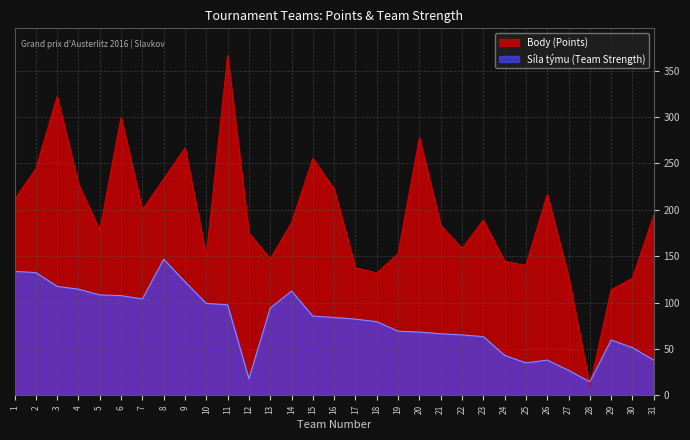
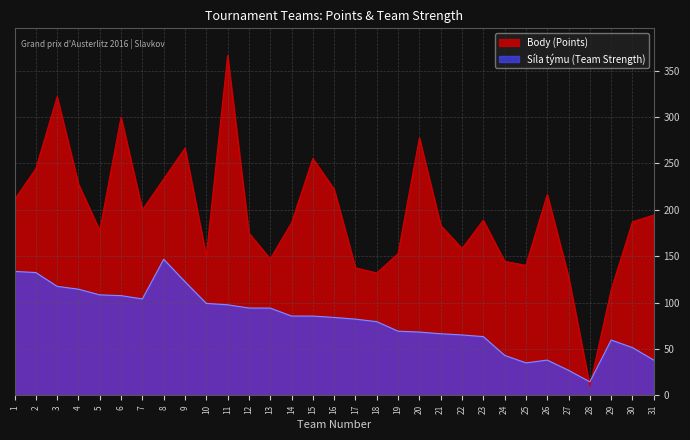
  {
    "Body (Points)": {
      "1": 210,
      "2": 240,
      "3": 320,
      "4": 230,
      "5": 180,
      "6": 300,
      "7": 200,
      "8": 230,
      "9": 270,
      "10": 150,
      "11": 370,
      "12": 170,
      "13": 150,
      "14": 190,
      "15": 260,
      "16": 220,
      "17": 140,
      "18": 130,
      "19": 150,
      "20": 280,
      "21": 180,
      "22": 160,
      "23": 190,
      "24": 140,
      "25": 140,
      "26": 220,
      "27": 130,
      "28": 10,
      "29": 110,
-     "30": 130,
+     "30": 190,
      "31": 190
    },
    "Síla týmu (Team Strength)": {
      "1": 130,
      "2": 130,
      "3": 120,
      "4": 110,
      "5": 110,
      "6": 110,
      "7": 100,
      "8": 150,
      "9": 120,
      "10": 100,
      "11": 100,
-     "12": 20,
+     "12": 90,
      "13": 90,
-     "14": 110,
+     "14": 90,
      "15": 90,
      "16": 80,
      "17": 80,
      "18": 80,
      "19": 70,
      "20": 70,
      "21": 70,
      "22": 70,
      "23": 60,
      "24": 40,
      "25": 40,
      "26": 40,
      "27": 30,
      "28": 10,
      "29": 60,
      "30": 50,
      "31": 40
    }
  }
